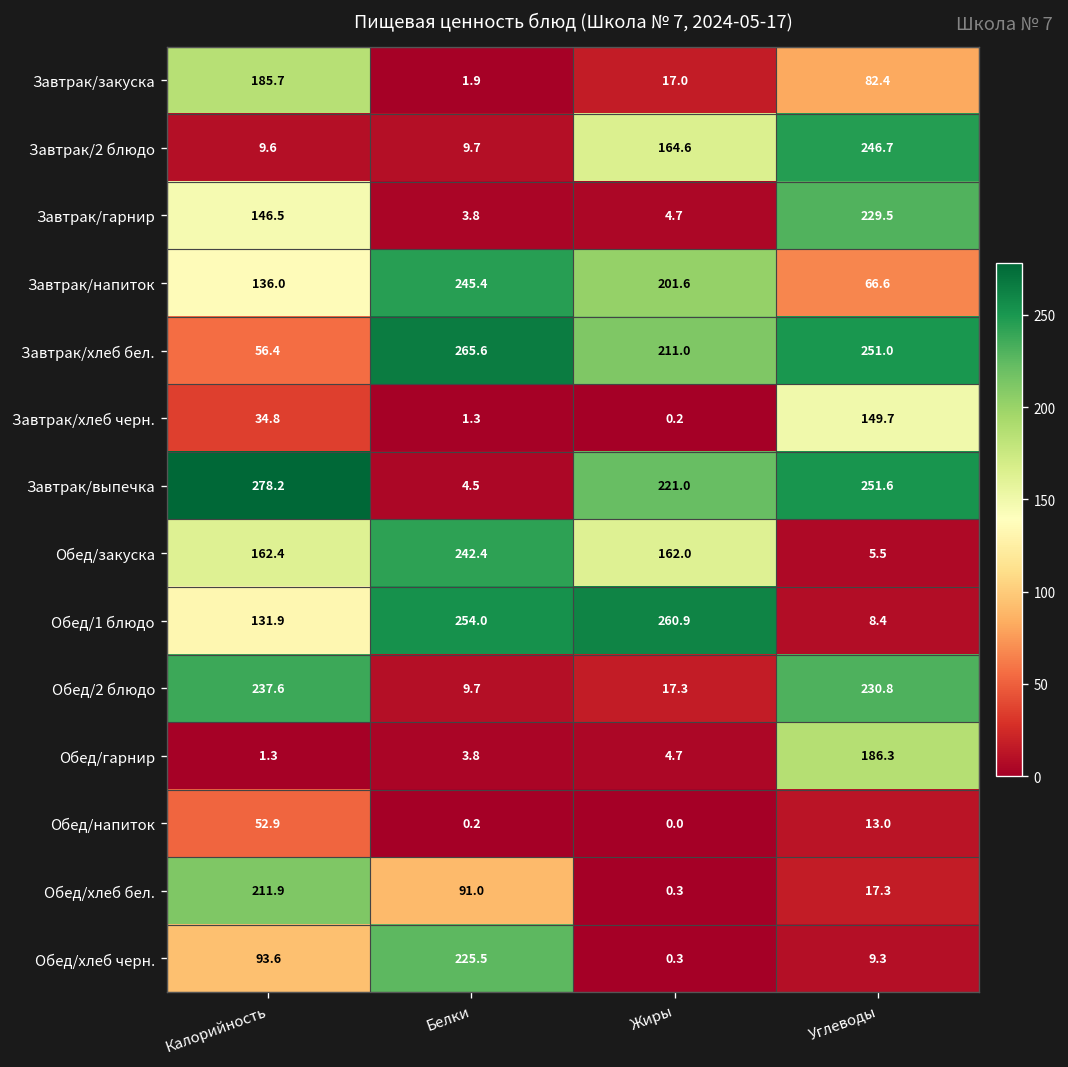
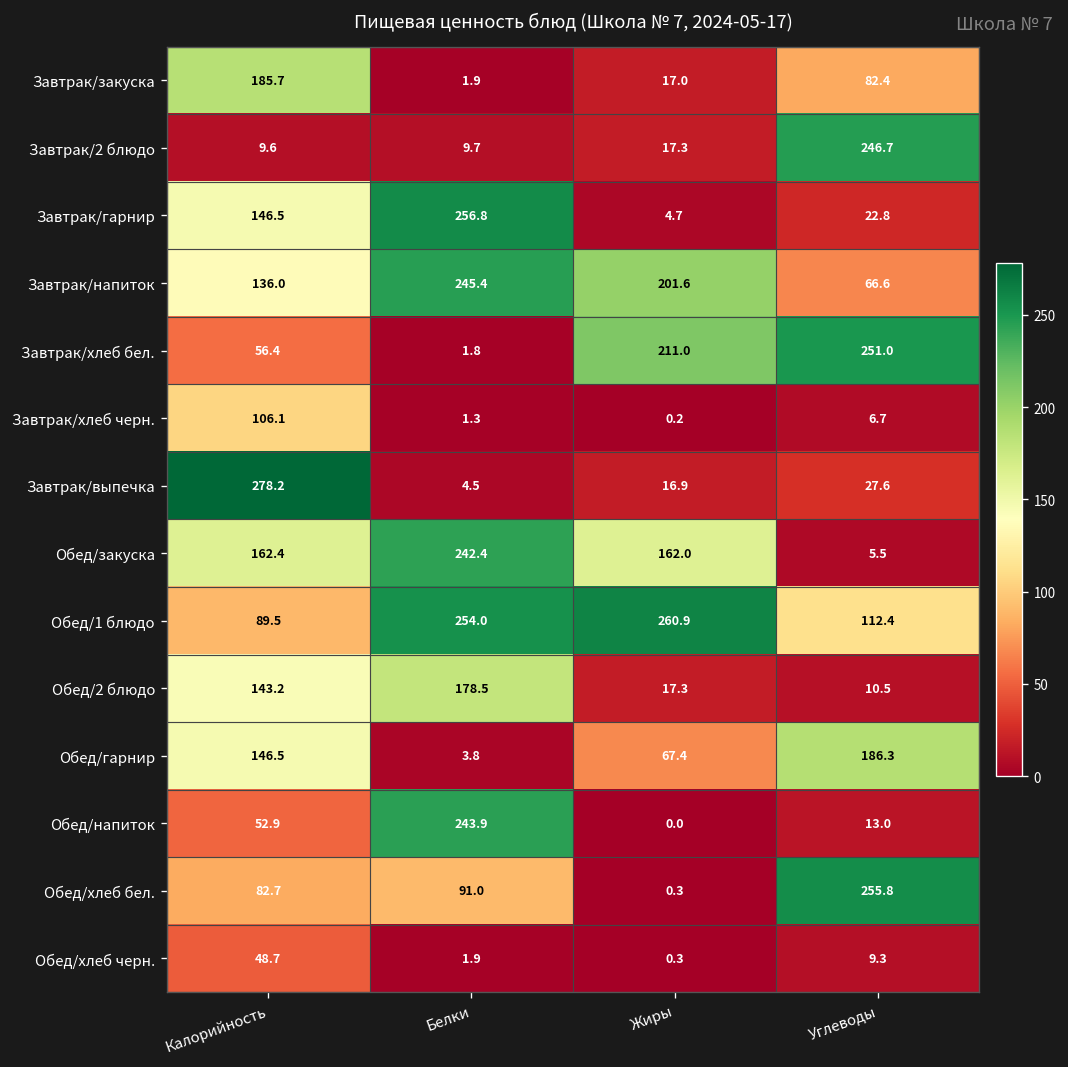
  {
    "Завтрак/закуска": {
      "Калорийность": 185.7,
      "Белки": 1.9,
      "Жиры": 17.0,
      "Углеводы": 82.4
    },
    "Завтрак/2 блюдо": {
      "Калорийность": 9.6,
      "Белки": 9.7,
-     "Жиры": 164.6,
+     "Жиры": 17.3,
      "Углеводы": 246.7
    },
    "Завтрак/гарнир": {
      "Калорийность": 146.5,
-     "Белки": 3.8,
+     "Белки": 256.8,
      "Жиры": 4.7,
-     "Углеводы": 229.5
+     "Углеводы": 22.8
    },
    "Завтрак/напиток": {
      "Калорийность": 136.0,
      "Белки": 245.4,
      "Жиры": 201.6,
      "Углеводы": 66.6
    },
    "Завтрак/хлеб бел.": {
      "Калорийность": 56.4,
-     "Белки": 265.6,
+     "Белки": 1.8,
      "Жиры": 211.0,
      "Углеводы": 251.0
    },
    "Завтрак/хлеб черн.": {
-     "Калорийность": 34.8,
+     "Калорийность": 106.1,
      "Белки": 1.3,
      "Жиры": 0.2,
-     "Углеводы": 149.7
+     "Углеводы": 6.7
    },
    "Завтрак/выпечка": {
      "Калорийность": 278.2,
      "Белки": 4.5,
-     "Жиры": 221.0,
-     "Углеводы": 251.6
+     "Жиры": 16.9,
+     "Углеводы": 27.6
    },
    "Обед/закуска": {
      "Калорийность": 162.4,
      "Белки": 242.4,
      "Жиры": 162.0,
      "Углеводы": 5.5
    },
    "Обед/1 блюдо": {
-     "Калорийность": 131.9,
+     "Калорийность": 89.5,
      "Белки": 254.0,
      "Жиры": 260.9,
-     "Углеводы": 8.4
+     "Углеводы": 112.4
    },
    "Обед/2 блюдо": {
-     "Калорийность": 237.6,
-     "Белки": 9.7,
+     "Калорийность": 143.2,
+     "Белки": 178.5,
      "Жиры": 17.3,
-     "Углеводы": 230.8
+     "Углеводы": 10.5
    },
    "Обед/гарнир": {
-     "Калорийность": 1.3,
+     "Калорийность": 146.5,
      "Белки": 3.8,
-     "Жиры": 4.7,
+     "Жиры": 67.4,
      "Углеводы": 186.3
    },
    "Обед/напиток": {
      "Калорийность": 52.9,
-     "Белки": 0.2,
+     "Белки": 243.9,
      "Жиры": 0.0,
      "Углеводы": 13.0
    },
    "Обед/хлеб бел.": {
-     "Калорийность": 211.9,
+     "Калорийность": 82.7,
      "Белки": 91.0,
      "Жиры": 0.3,
-     "Углеводы": 17.3
+     "Углеводы": 255.8
    },
    "Обед/хлеб черн.": {
-     "Калорийность": 93.6,
-     "Белки": 225.5,
+     "Калорийность": 48.7,
+     "Белки": 1.9,
      "Жиры": 0.3,
      "Углеводы": 9.3
    }
  }
